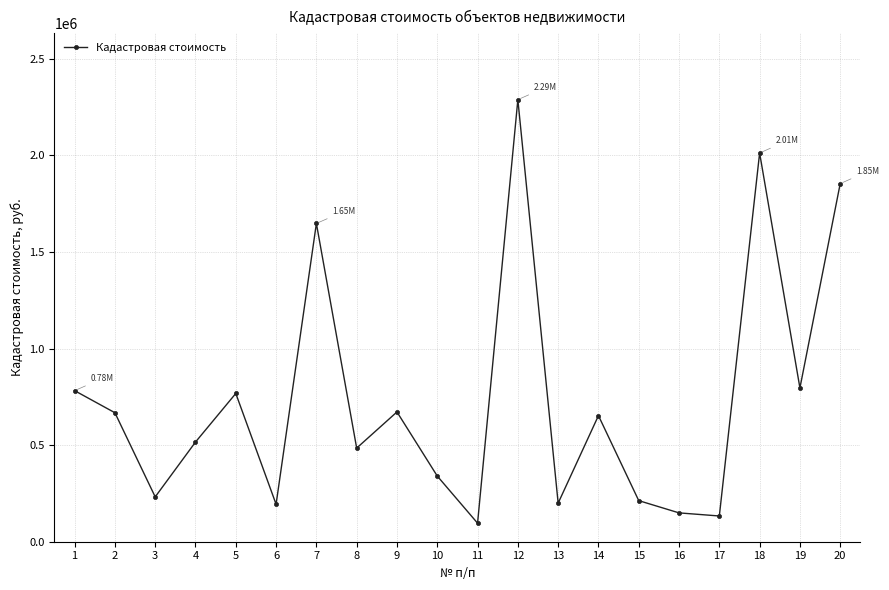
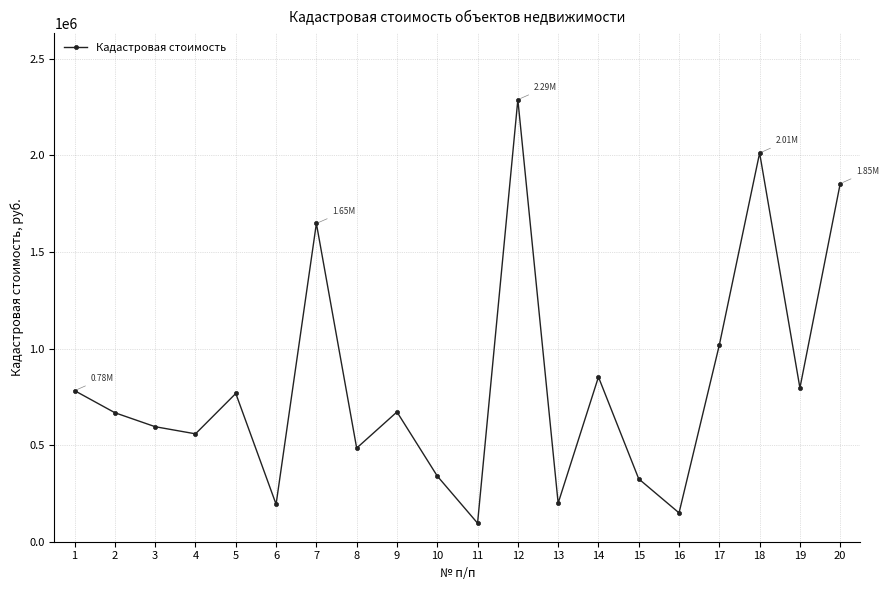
  {
    "2": 670000,
-   "3": 230000,
-   "4": 520000,
+   "3": 600000,
+   "4": 560000,
    "5": 770000,
    "6": 190000,
    "8": 480000,
    "9": 670000,
    "10": 340000,
    "11": 100000,
    "13": 200000,
-   "14": 650000,
-   "15": 210000,
+   "14": 850000,
+   "15": 330000,
    "16": 150000,
-   "17": 130000,
+   "17": 1020000,
    "19": 800000
  }
